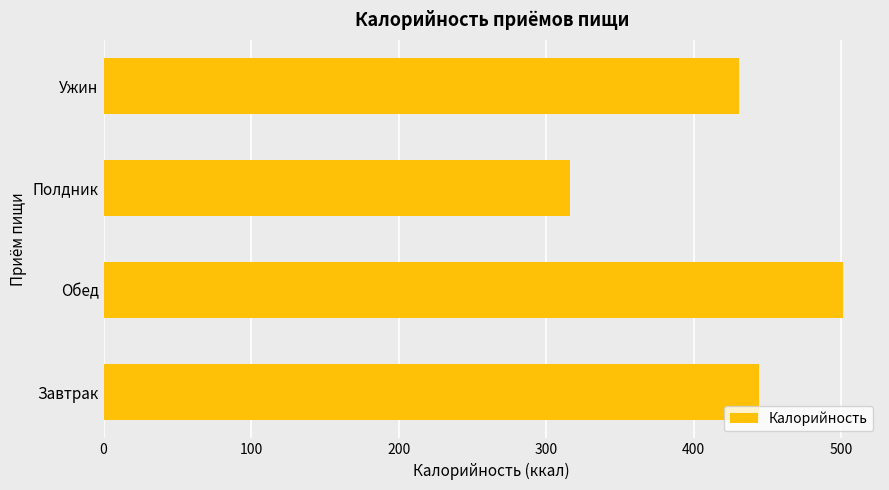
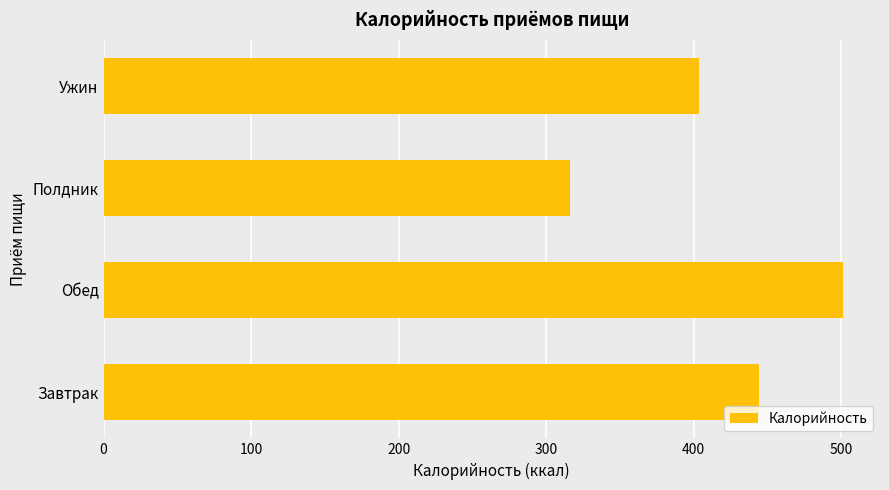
  {
-   "Ужин": 431,
+   "Ужин": 404,
    "Полдник": 316,
    "Обед": 501,
    "Завтрак": 444
  }
